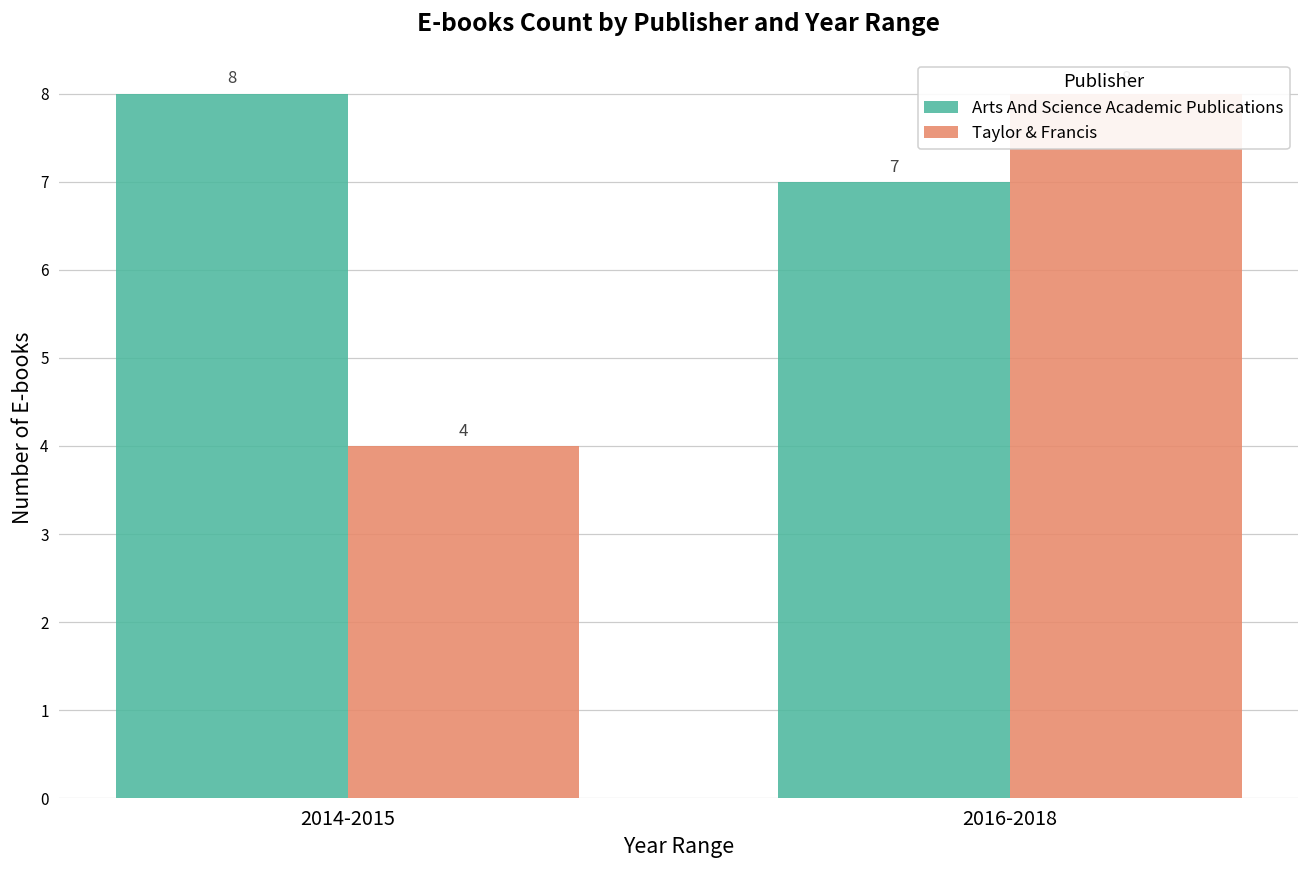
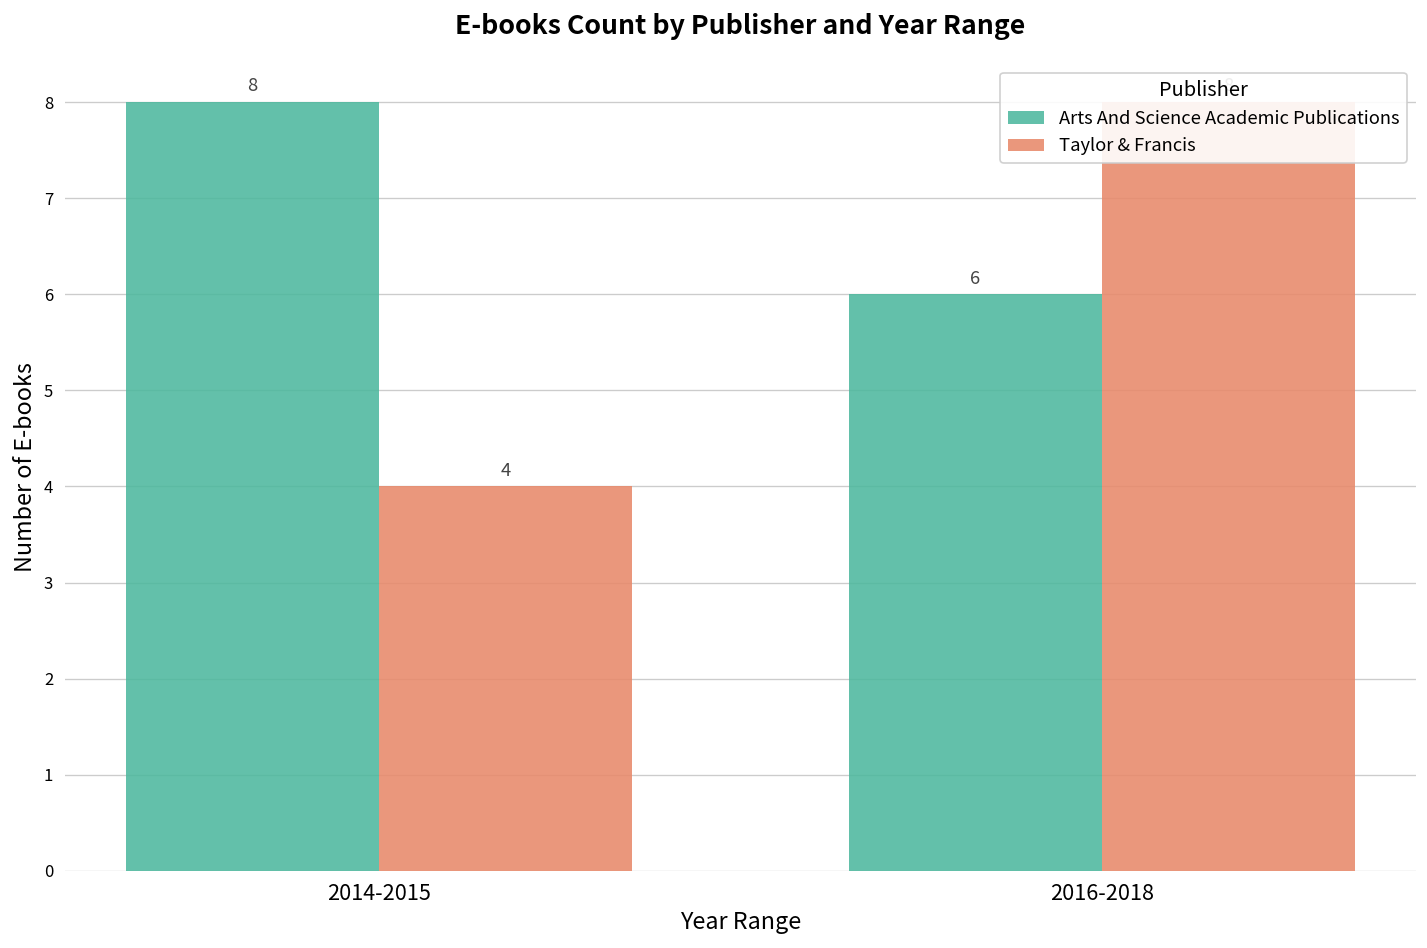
  {
    "Arts And Science Academic Publications": {
      "2014-2015": 8,
-     "2016-2018": 7
+     "2016-2018": 6
    },
    "Taylor & Francis": {
      "2014-2015": 4
    }
  }
